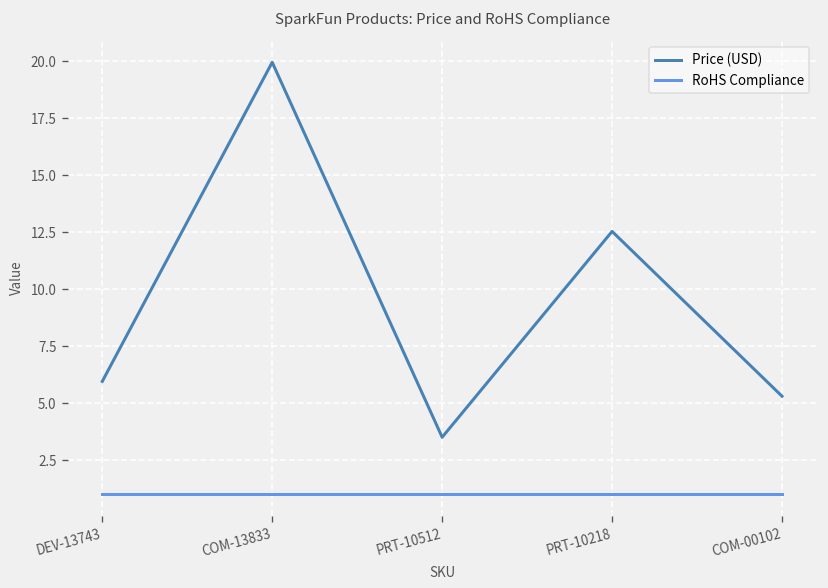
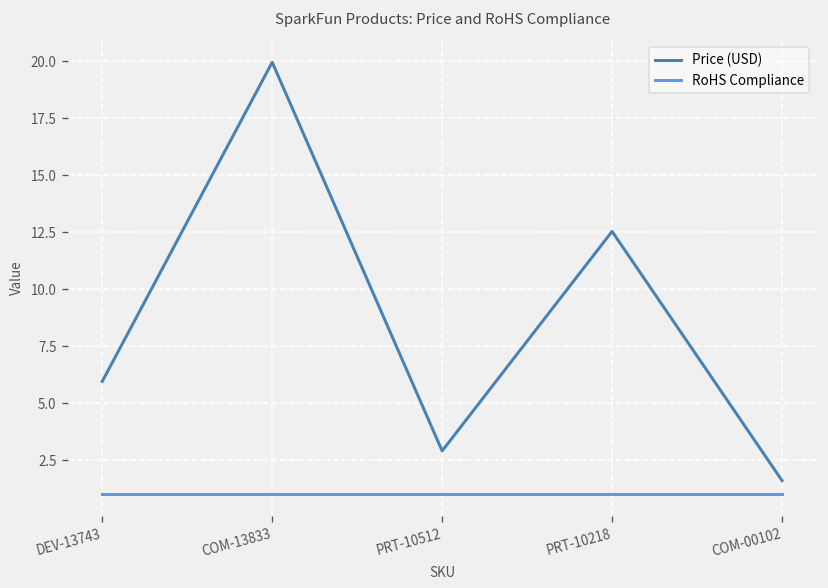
  {
    "Price (USD)": {
      "DEV-13743": 6.0,
      "COM-13833": 20.0,
-     "PRT-10512": 3.5,
+     "PRT-10512": 2.9,
      "PRT-10218": 12.5,
-     "COM-00102": 5.3
+     "COM-00102": 1.6
    },
    "RoHS Compliance": {
      "DEV-13743": 1.0,
      "COM-13833": 1.0,
      "PRT-10512": 1.0,
      "PRT-10218": 1.0,
      "COM-00102": 1.0
    }
  }
